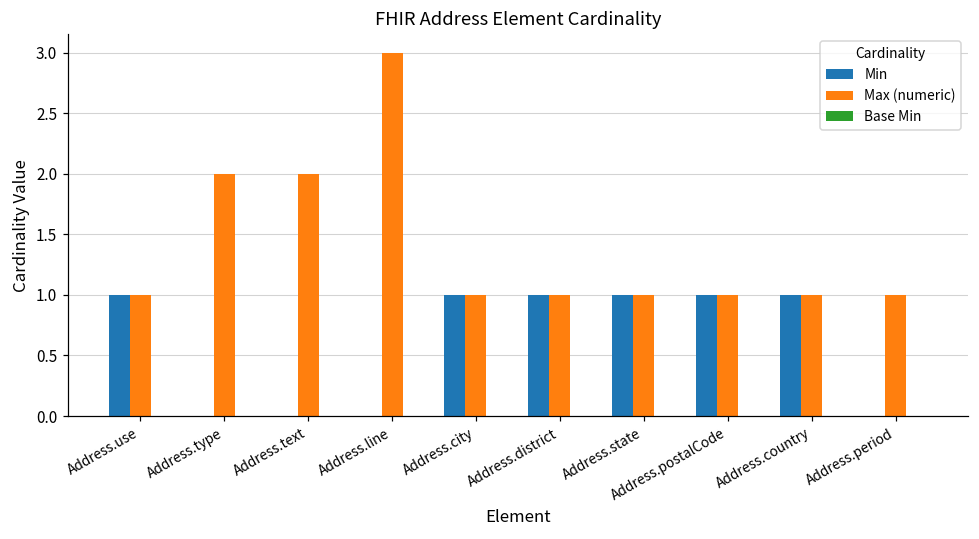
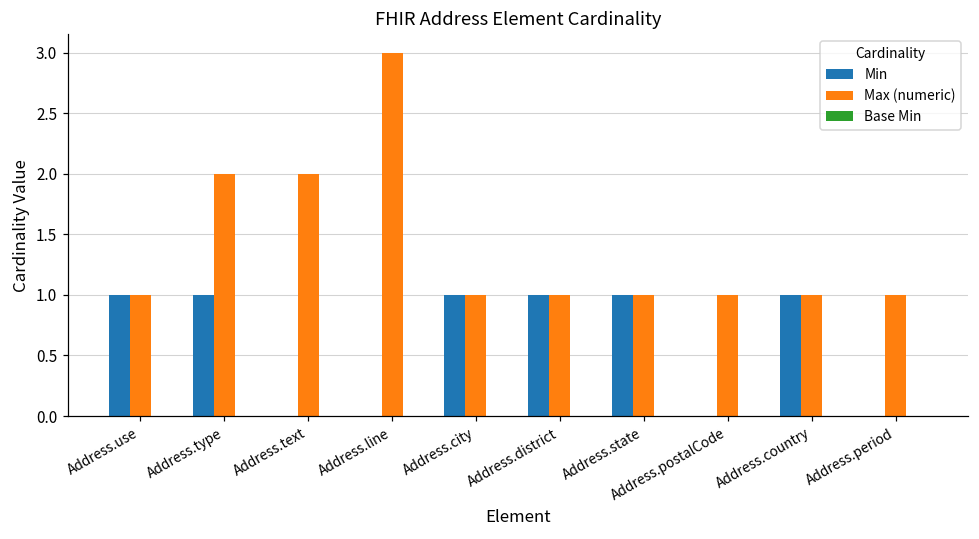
  {
    "Min": {
      "Address.use": 1,
-     "Address.type": 0,
+     "Address.type": 1,
      "Address.text": 0,
      "Address.line": 0,
      "Address.city": 1,
      "Address.district": 1,
      "Address.state": 1,
-     "Address.postalCode": 1,
+     "Address.postalCode": 0,
      "Address.country": 1,
      "Address.period": 0
    },
    "Max (numeric)": {
      "Address.use": 1,
      "Address.type": 2,
      "Address.text": 2,
      "Address.line": 3,
      "Address.city": 1,
      "Address.district": 1,
      "Address.state": 1,
      "Address.postalCode": 1,
      "Address.country": 1,
      "Address.period": 1
    },
    "Base Min": {
      "Address.use": 0,
      "Address.type": 0,
      "Address.text": 0,
      "Address.line": 0,
      "Address.city": 0,
      "Address.district": 0,
      "Address.state": 0,
      "Address.postalCode": 0,
      "Address.country": 0,
      "Address.period": 0
    }
  }
